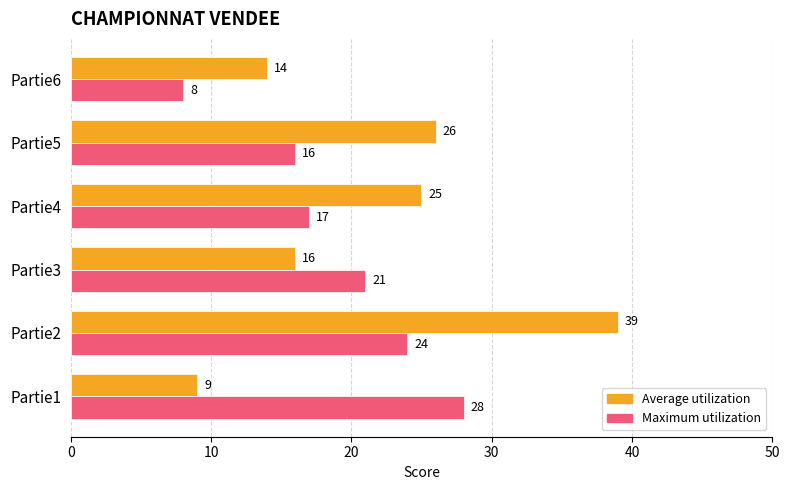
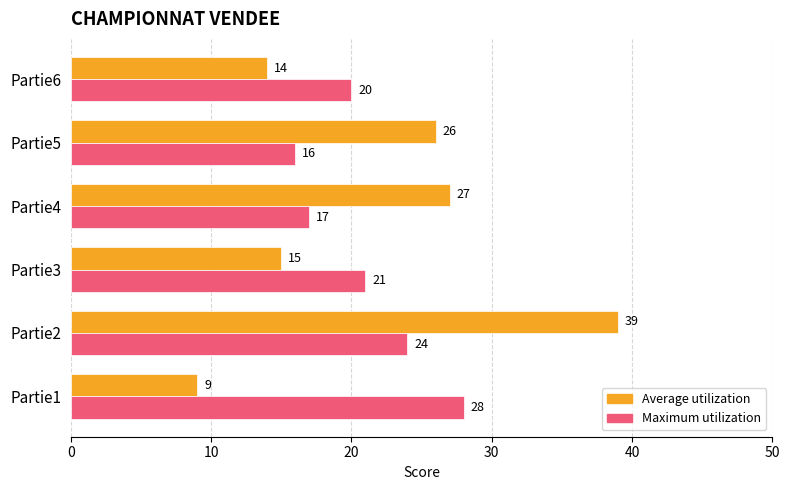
  {
    "Average utilization": {
      "Partie6": 14,
      "Partie5": 26,
-     "Partie4": 25,
-     "Partie3": 16,
+     "Partie4": 27,
+     "Partie3": 15,
      "Partie2": 39,
      "Partie1": 9
    },
    "Maximum utilization": {
-     "Partie6": 8,
+     "Partie6": 20,
      "Partie5": 16,
      "Partie4": 17,
      "Partie3": 21,
      "Partie2": 24,
      "Partie1": 28
    }
  }
